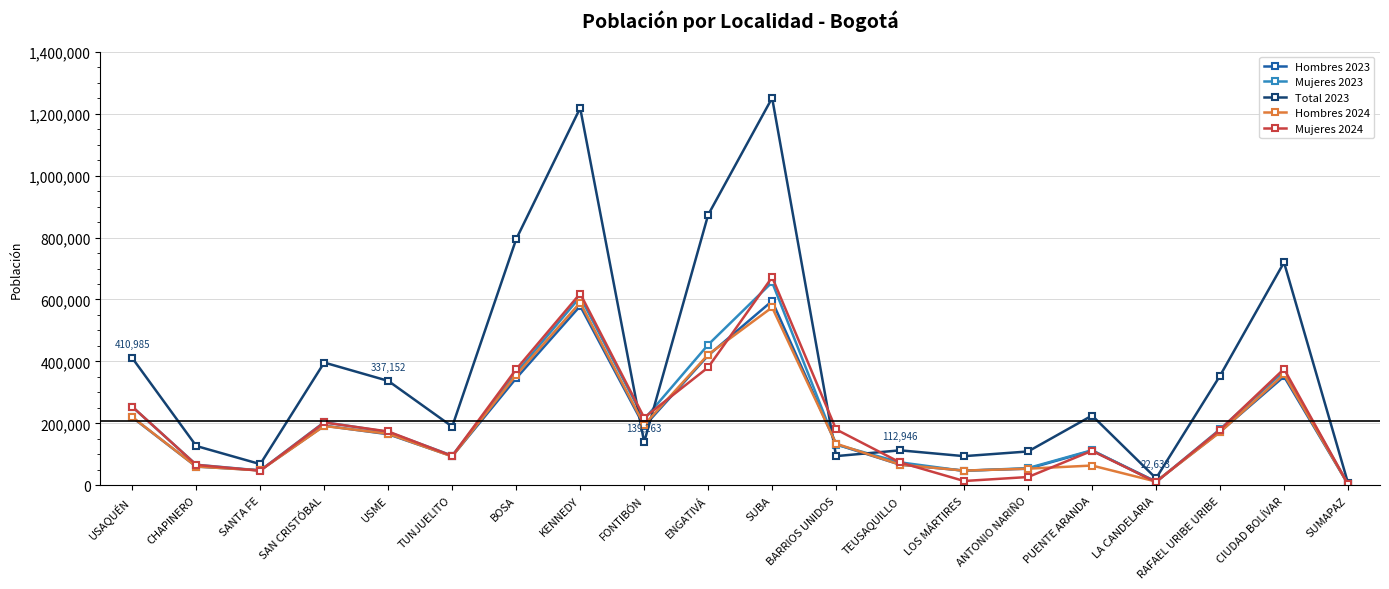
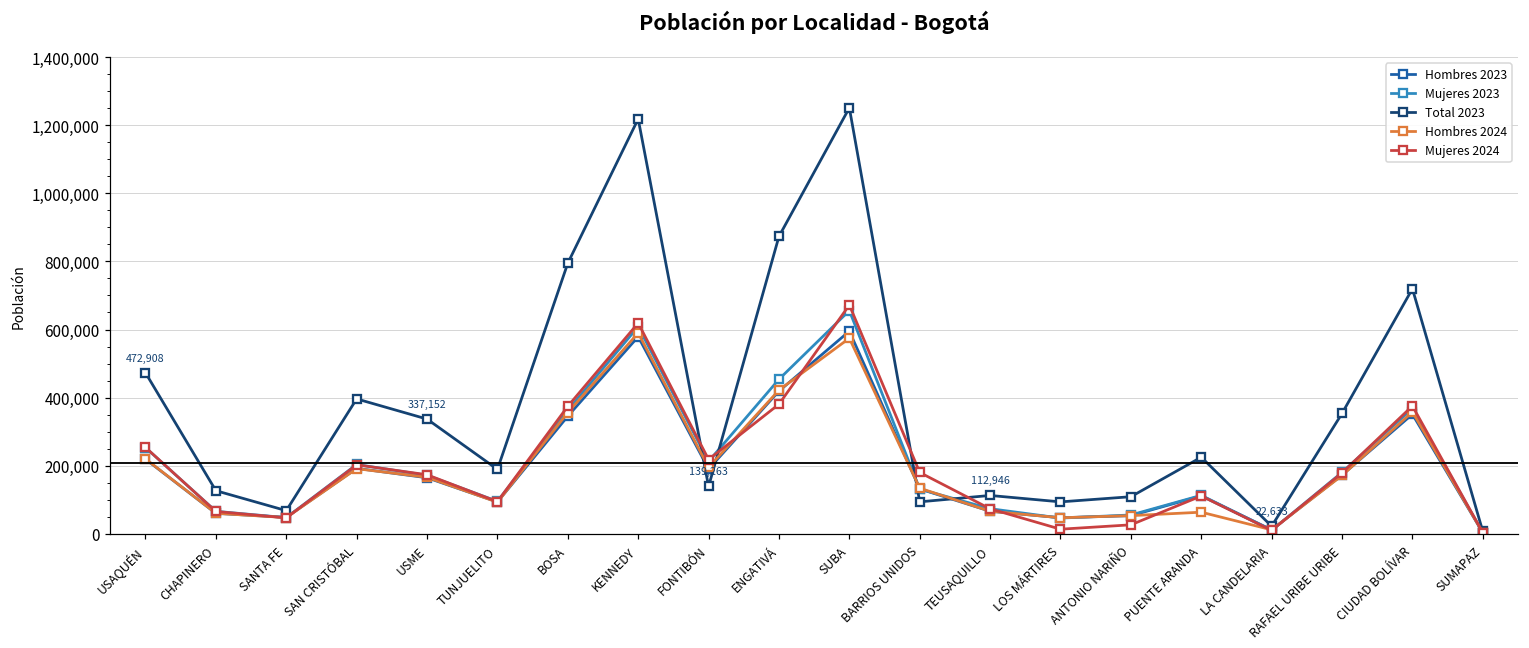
  {
    "Total 2023": {
-     "USAQUÉN": "410,985",
+     "USAQUÉN": "472,908",
      "USME": "337,152",
      "TEUSAQUILLO": "112,946",
      "LA CANDELARIA": "22,633"
    },
    "Hombres 2024": {
      "KENNEDY": "590,000",
      "SUBA": "570,000",
      "PUENTE ARANDA": "60,000"
    },
    "Mujeres 2024": {
      "BOSA": "370,000",
      "KENNEDY": "620,000",
      "ENGATIVÁ": "380,000",
      "SUBA": "670,000",
      "BARRIOS UNIDOS": "180,000",
      "LOS MÁRTIRES": "10,000",
      "ANTONIO NARIÑO": "30,000"
    }
  }
